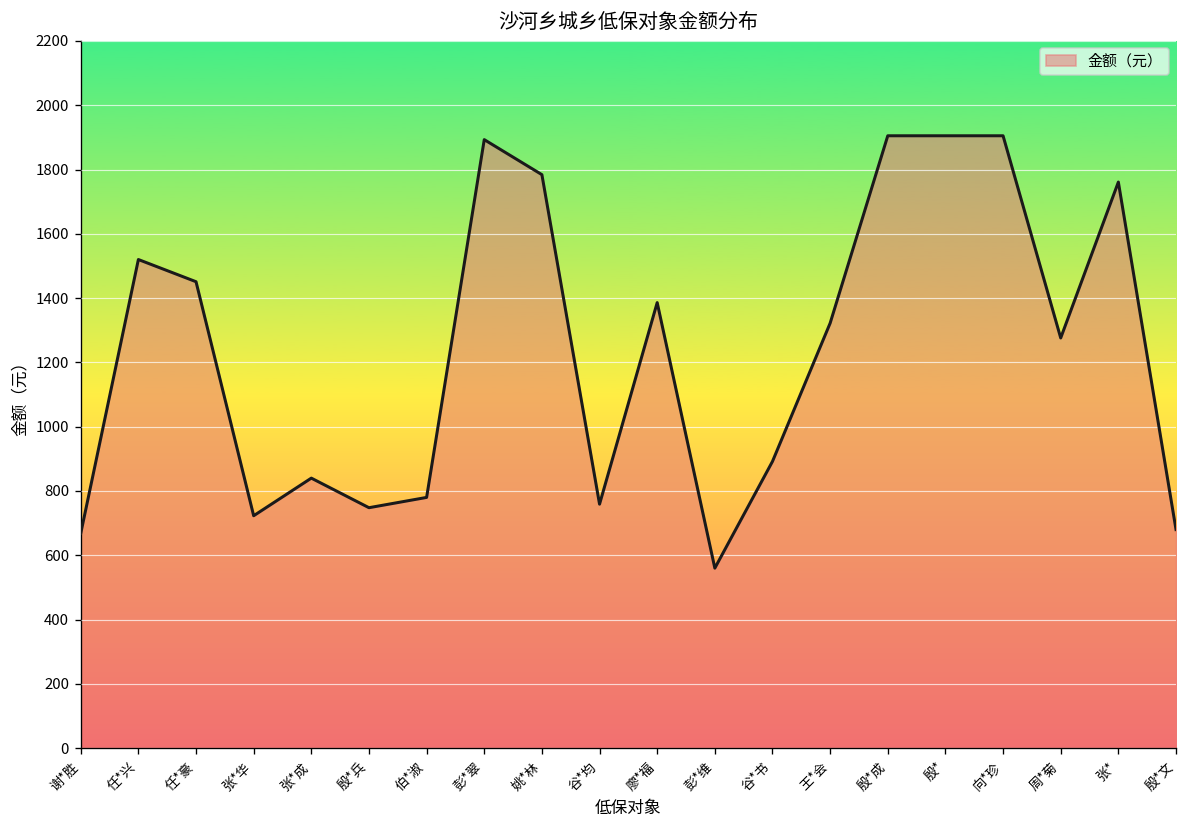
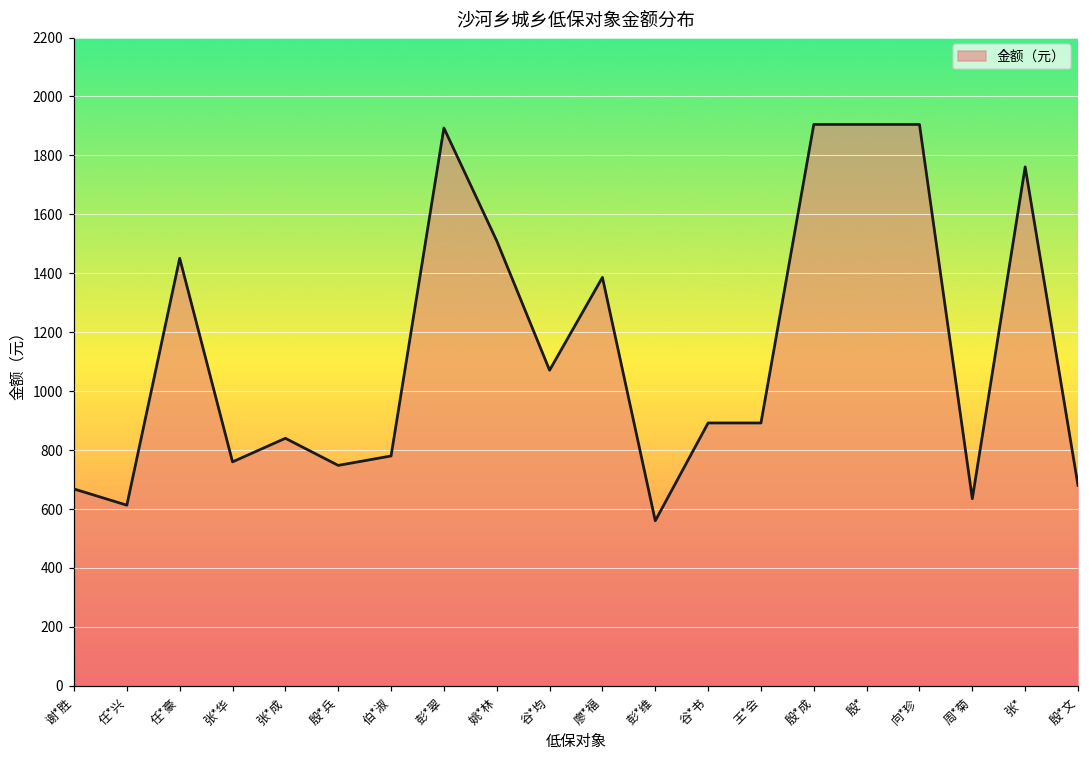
  {
    "谢*胜": 670,
-   "任*兴": 1520,
+   "任*兴": 610,
    "任*豪": 1450,
-   "张*华": 720,
+   "张*华": 760,
    "张*成": 840,
    "殷*兵": 750,
    "伯*淑": 780,
    "彭*翠": 1890,
-   "姚*林": 1780,
-   "谷*均": 760,
+   "姚*林": 1510,
+   "谷*均": 1070,
    "廖*福": 1390,
    "彭*维": 560,
    "谷*书": 890,
-   "王*会": 1320,
+   "王*会": 890,
    "殷*成": 1910,
    "殷*": 1910,
    "向*珍": 1910,
-   "周*菊": 1280,
+   "周*菊": 640,
    "张*": 1760,
    "殷*文": 680
  }
